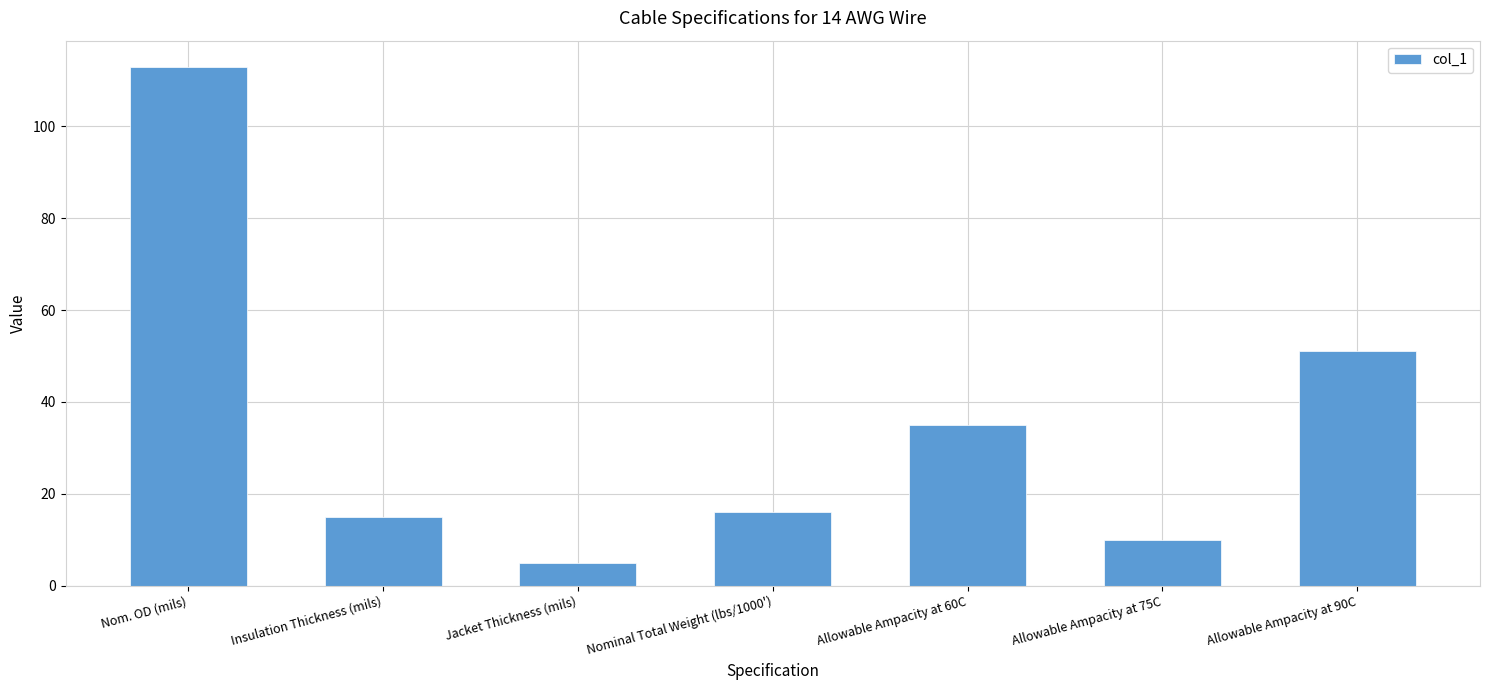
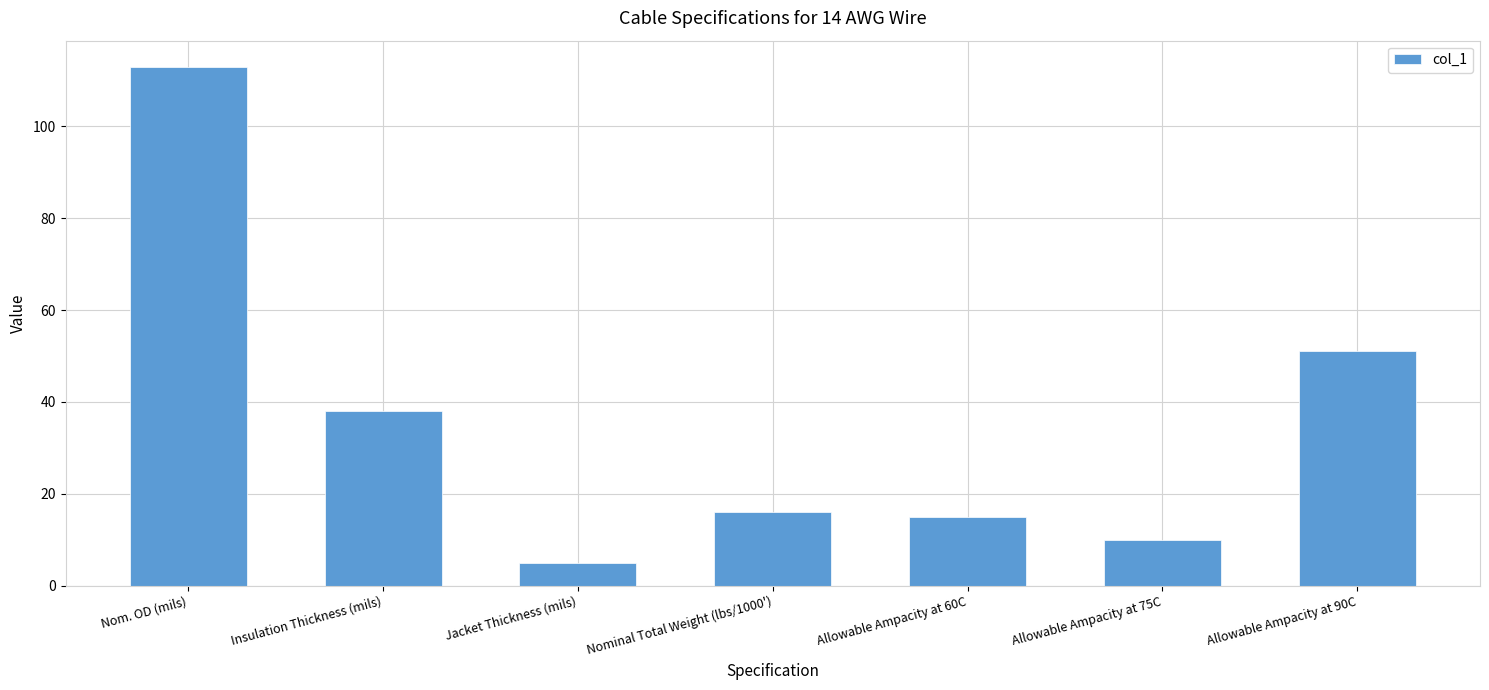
  {
    "Nom. OD (mils)": 113,
-   "Insulation Thickness (mils)": 15,
+   "Insulation Thickness (mils)": 38,
    "Jacket Thickness (mils)": 5,
    "Nominal Total Weight (lbs/1000')": 16,
-   "Allowable Ampacity at 60C": 35,
+   "Allowable Ampacity at 60C": 15,
    "Allowable Ampacity at 75C": 10,
    "Allowable Ampacity at 90C": 51
  }
